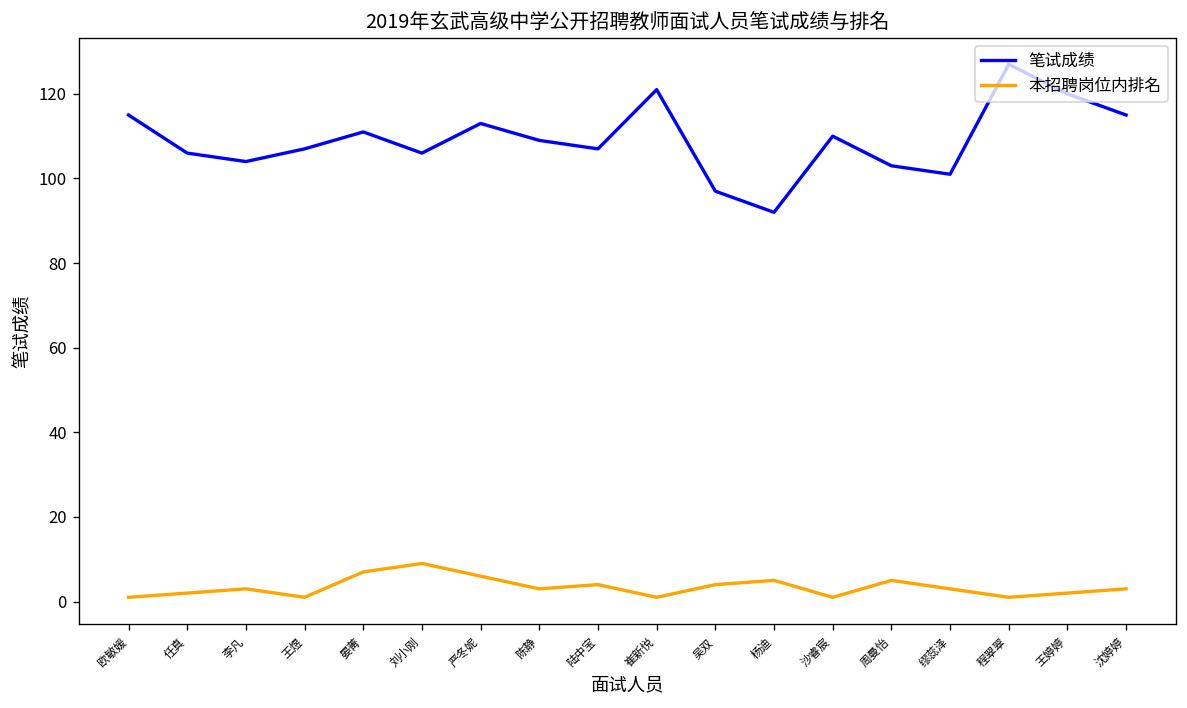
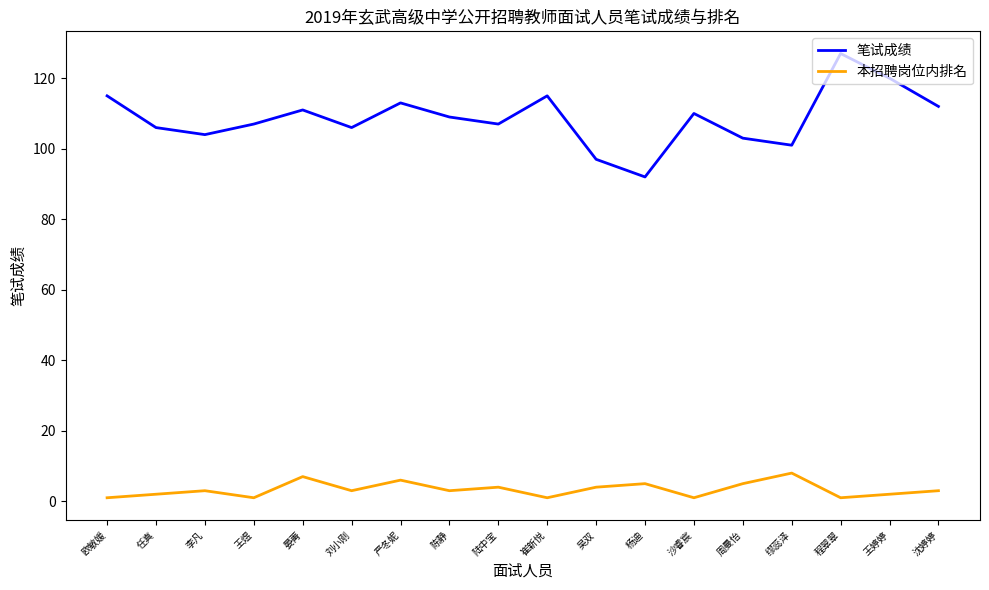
  {
    "笔试成绩": {
      "欧敏媛": 115,
      "任真": 106,
      "李凡": 104,
      "王煜": 107,
      "晏菁": 111,
      "刘小刚": 106,
      "严冬妮": 113,
      "陈静": 109,
      "陆中宝": 107,
-     "崔新悦": 121,
+     "崔新悦": 115,
      "吴双": 97,
      "杨迪": 92,
      "沙睿宸": 110,
      "周曼怡": 103,
      "缪蕊泽": 101,
-     "沈婷婷": 115
+     "沈婷婷": 112
    },
    "本招聘岗位内排名": {
      "欧敏媛": 1,
      "任真": 2,
      "李凡": 3,
      "王煜": 1,
      "晏菁": 7,
-     "刘小刚": 9,
+     "刘小刚": 3,
      "严冬妮": 6,
      "陈静": 3,
      "陆中宝": 4,
      "崔新悦": 1,
      "吴双": 4,
      "杨迪": 5,
      "沙睿宸": 1,
      "周曼怡": 5,
-     "缪蕊泽": 3,
+     "缪蕊泽": 8,
      "程翠翠": 1,
      "王婷婷": 2,
      "沈婷婷": 3
    }
  }
